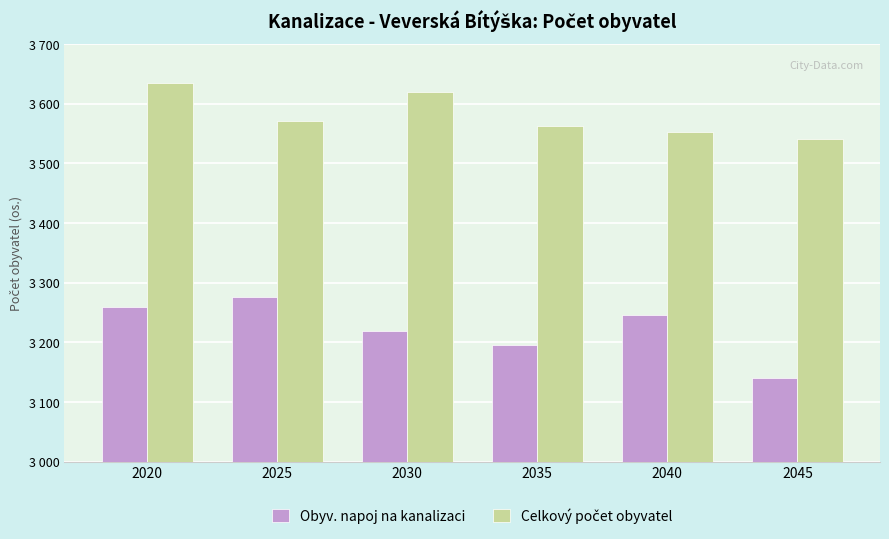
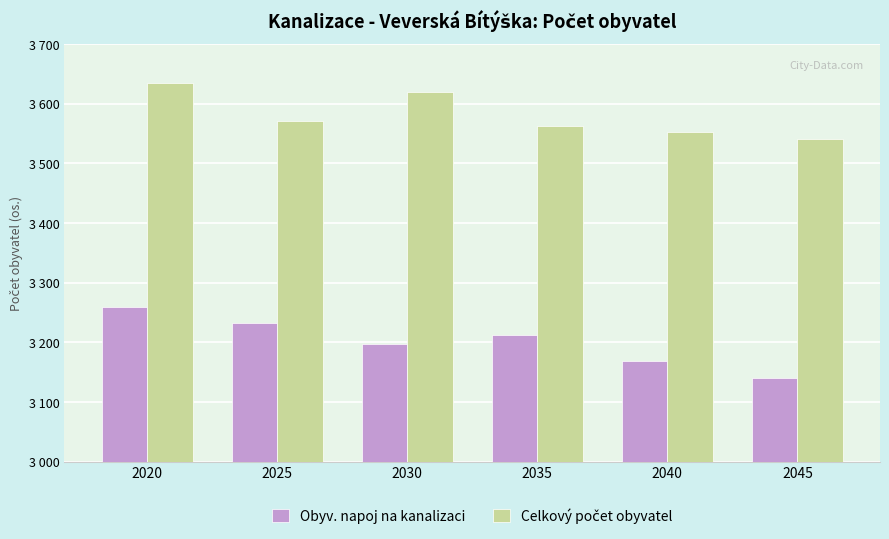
  {
    "Obyv. napoj na kanalizaci": {
      "2020": 3260,
-     "2025": 3280,
-     "2030": 3220,
-     "2035": 3200,
-     "2040": 3250,
+     "2025": 3230,
+     "2030": 3200,
+     "2035": 3210,
+     "2040": 3170,
      "2045": 3140
    },
    "Celkový počet obyvatel": {
      "2020": 3640,
      "2025": 3570,
      "2030": 3620,
      "2035": 3560,
      "2040": 3550,
      "2045": 3540
    }
  }
